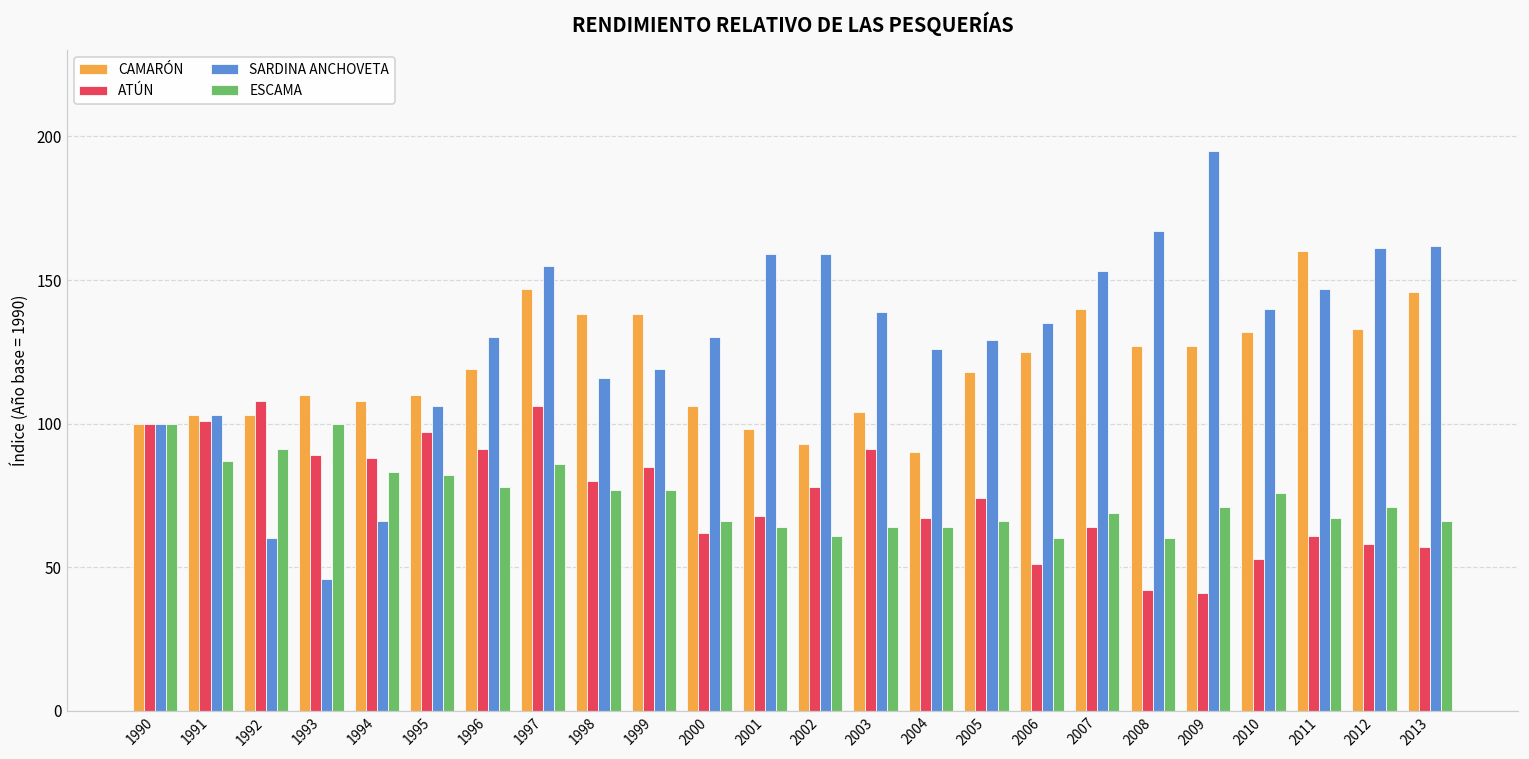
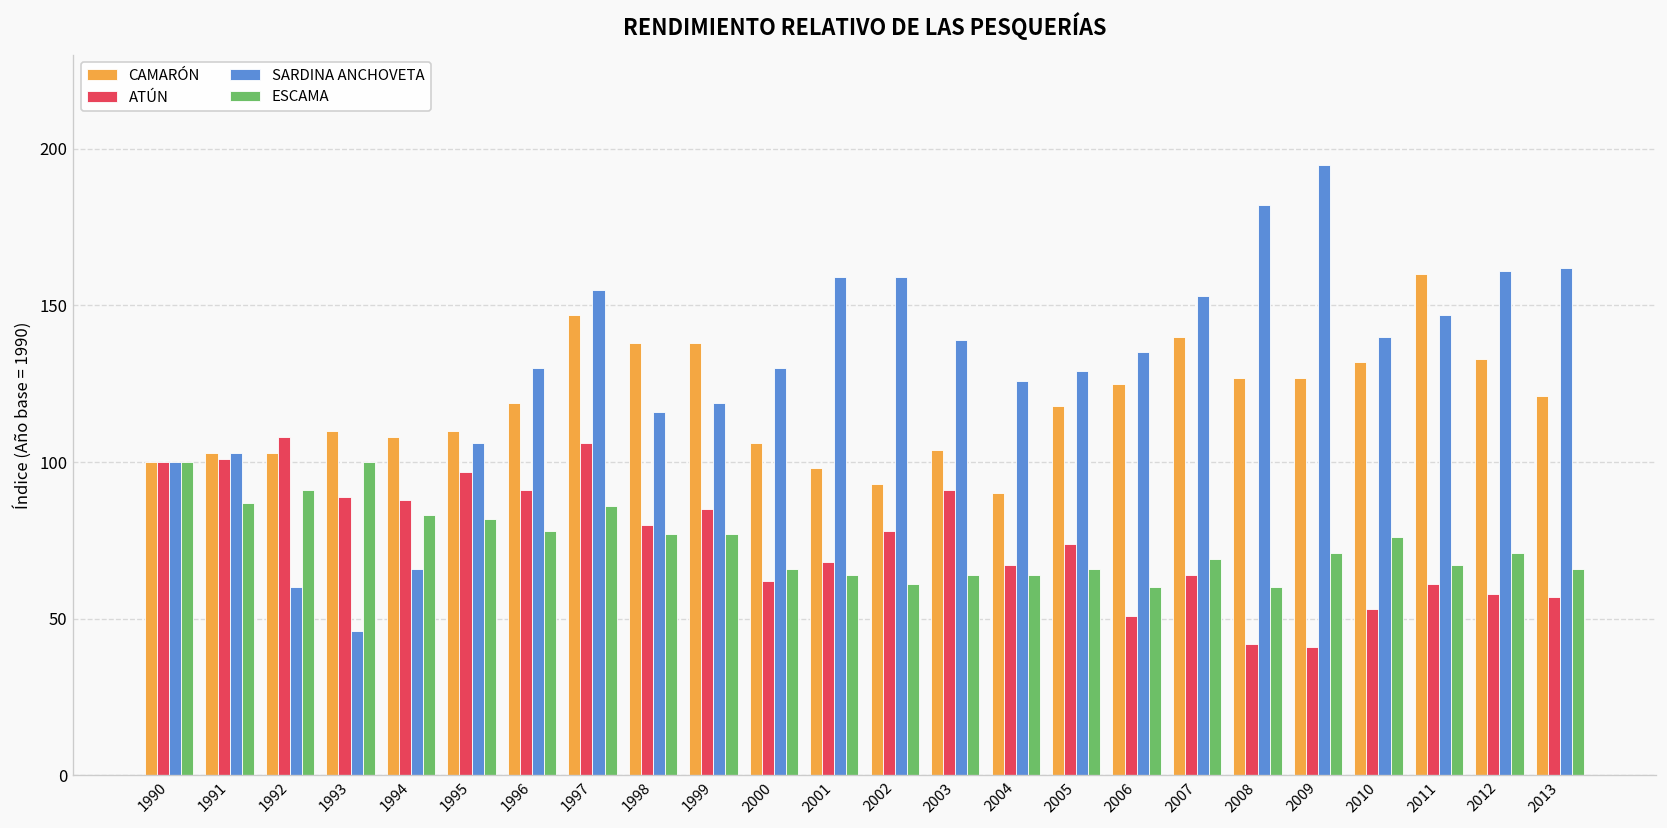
  {
    "CAMARÓN": {
      "1990": 100,
      "1991": 103,
      "1992": 103,
      "1993": 110,
      "1994": 108,
      "1995": 110,
      "1996": 119,
      "1997": 147,
      "1998": 138,
      "1999": 138,
      "2000": 106,
      "2001": 98,
      "2002": 93,
      "2003": 104,
      "2004": 90,
      "2005": 118,
      "2006": 125,
      "2007": 140,
      "2008": 127,
      "2009": 127,
      "2010": 132,
      "2011": 160,
      "2012": 133,
-     "2013": 146
+     "2013": 121
    },
    "ATÚN": {
      "1990": 100,
      "1991": 101,
      "1992": 108,
      "1993": 89,
      "1994": 88,
      "1995": 97,
      "1996": 91,
      "1997": 106,
      "1998": 80,
      "1999": 85,
      "2000": 62,
      "2001": 68,
      "2002": 78,
      "2003": 91,
      "2004": 67,
      "2005": 74,
      "2006": 51,
      "2007": 64,
      "2008": 42,
      "2009": 41,
      "2010": 53,
      "2011": 61,
      "2012": 58,
      "2013": 57
    },
    "SARDINA ANCHOVETA": {
      "1990": 100,
      "1991": 103,
      "1992": 60,
      "1993": 46,
      "1994": 66,
      "1995": 106,
      "1996": 130,
      "1997": 155,
      "1998": 116,
      "1999": 119,
      "2000": 130,
      "2001": 159,
      "2002": 159,
      "2003": 139,
      "2004": 126,
      "2005": 129,
      "2006": 135,
      "2007": 153,
-     "2008": 167,
+     "2008": 182,
      "2009": 195,
      "2010": 140,
      "2011": 147,
      "2012": 161,
      "2013": 162
    },
    "ESCAMA": {
      "1990": 100,
      "1991": 87,
      "1992": 91,
      "1993": 100,
      "1994": 83,
      "1995": 82,
      "1996": 78,
      "1997": 86,
      "1998": 77,
      "1999": 77,
      "2000": 66,
      "2001": 64,
      "2002": 61,
      "2003": 64,
      "2004": 64,
      "2005": 66,
      "2006": 60,
      "2007": 69,
      "2008": 60,
      "2009": 71,
      "2010": 76,
      "2011": 67,
      "2012": 71,
      "2013": 66
    }
  }
